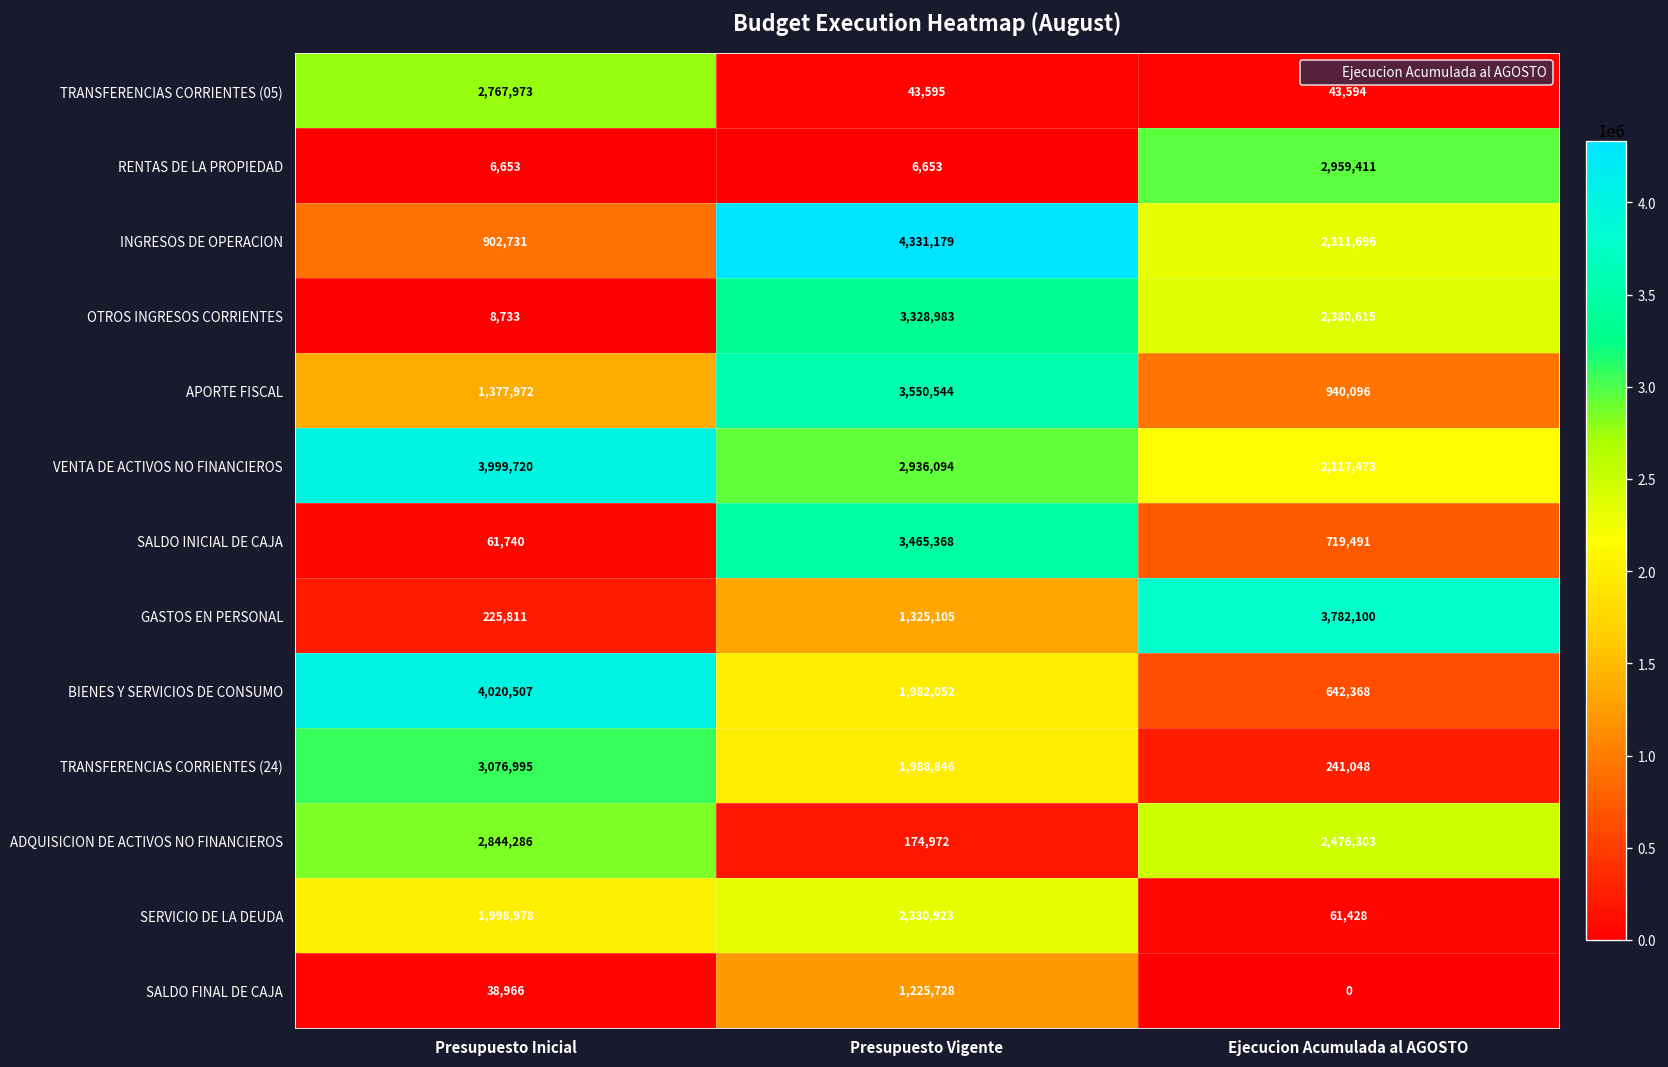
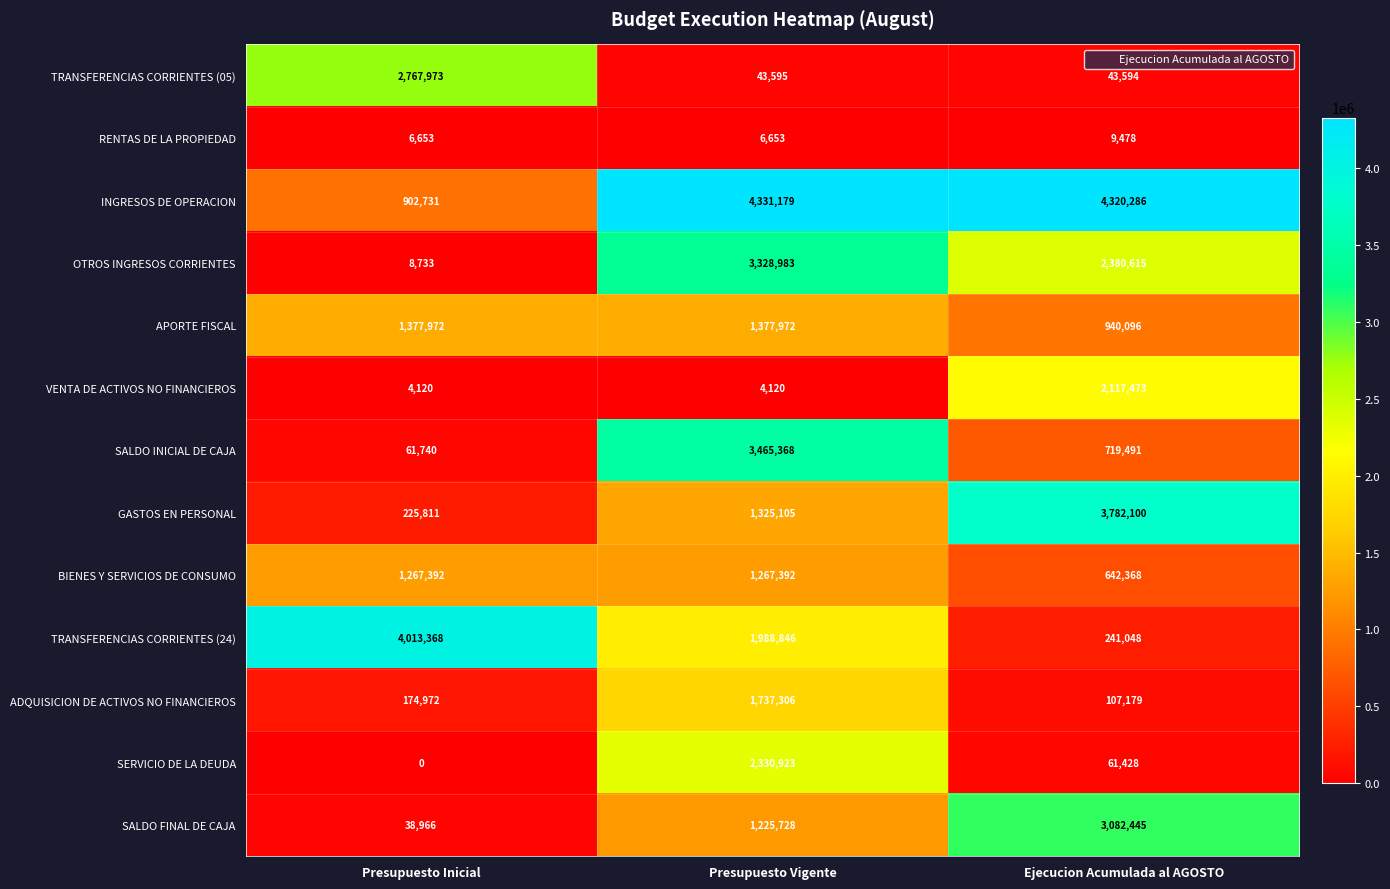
  {
    "TRANSFERENCIAS CORRIENTES (05)": {
      "Presupuesto Inicial": "2,767,973",
      "Presupuesto Vigente": "43,595",
      "Ejecucion Acumulada al AGOSTO": "43,594"
    },
    "RENTAS DE LA PROPIEDAD": {
      "Presupuesto Inicial": "6,653",
      "Presupuesto Vigente": "6,653",
-     "Ejecucion Acumulada al AGOSTO": "2,959,411"
+     "Ejecucion Acumulada al AGOSTO": "9,478"
    },
    "INGRESOS DE OPERACION": {
      "Presupuesto Inicial": "902,731",
      "Presupuesto Vigente": "4,331,179",
-     "Ejecucion Acumulada al AGOSTO": "2,311,696"
+     "Ejecucion Acumulada al AGOSTO": "4,320,286"
    },
    "OTROS INGRESOS CORRIENTES": {
      "Presupuesto Inicial": "8,733",
      "Presupuesto Vigente": "3,328,983",
      "Ejecucion Acumulada al AGOSTO": "2,380,615"
    },
    "APORTE FISCAL": {
      "Presupuesto Inicial": "1,377,972",
-     "Presupuesto Vigente": "3,550,544",
+     "Presupuesto Vigente": "1,377,972",
      "Ejecucion Acumulada al AGOSTO": "940,096"
    },
    "VENTA DE ACTIVOS NO FINANCIEROS": {
-     "Presupuesto Inicial": "3,999,720",
-     "Presupuesto Vigente": "2,936,094",
+     "Presupuesto Inicial": "4,120",
+     "Presupuesto Vigente": "4,120",
      "Ejecucion Acumulada al AGOSTO": "2,117,473"
    },
    "SALDO INICIAL DE CAJA": {
      "Presupuesto Inicial": "61,740",
      "Presupuesto Vigente": "3,465,368",
      "Ejecucion Acumulada al AGOSTO": "719,491"
    },
    "GASTOS EN PERSONAL": {
      "Presupuesto Inicial": "225,811",
      "Presupuesto Vigente": "1,325,105",
      "Ejecucion Acumulada al AGOSTO": "3,782,100"
    },
    "BIENES Y SERVICIOS DE CONSUMO": {
-     "Presupuesto Inicial": "4,020,507",
-     "Presupuesto Vigente": "1,982,052",
+     "Presupuesto Inicial": "1,267,392",
+     "Presupuesto Vigente": "1,267,392",
      "Ejecucion Acumulada al AGOSTO": "642,368"
    },
    "TRANSFERENCIAS CORRIENTES (24)": {
-     "Presupuesto Inicial": "3,076,995",
+     "Presupuesto Inicial": "4,013,368",
      "Presupuesto Vigente": "1,988,846",
      "Ejecucion Acumulada al AGOSTO": "241,048"
    },
    "ADQUISICION DE ACTIVOS NO FINANCIEROS": {
-     "Presupuesto Inicial": "2,844,286",
-     "Presupuesto Vigente": "174,972",
-     "Ejecucion Acumulada al AGOSTO": "2,476,303"
+     "Presupuesto Inicial": "174,972",
+     "Presupuesto Vigente": "1,737,306",
+     "Ejecucion Acumulada al AGOSTO": "107,179"
    },
    "SERVICIO DE LA DEUDA": {
-     "Presupuesto Inicial": "1,998,978",
+     "Presupuesto Inicial": "0",
      "Presupuesto Vigente": "2,330,923",
      "Ejecucion Acumulada al AGOSTO": "61,428"
    },
    "SALDO FINAL DE CAJA": {
      "Presupuesto Inicial": "38,966",
      "Presupuesto Vigente": "1,225,728",
-     "Ejecucion Acumulada al AGOSTO": "0"
+     "Ejecucion Acumulada al AGOSTO": "3,082,445"
    }
  }
